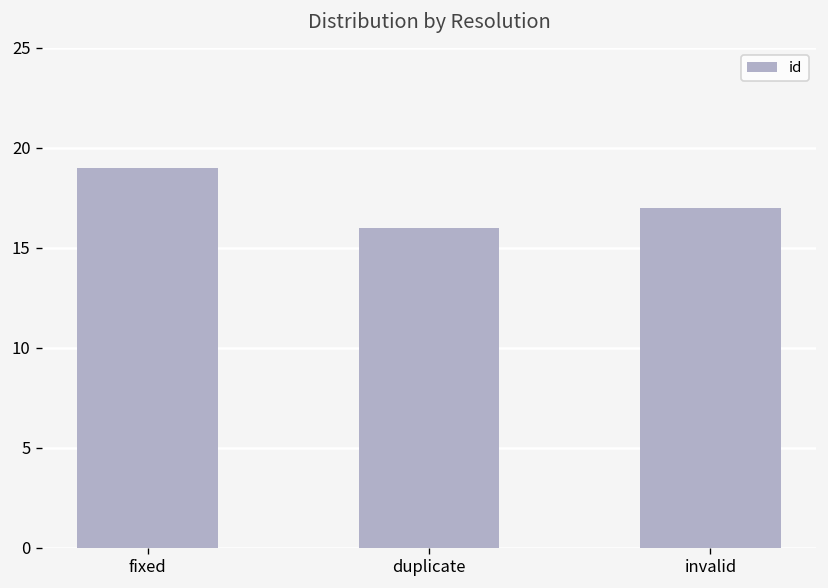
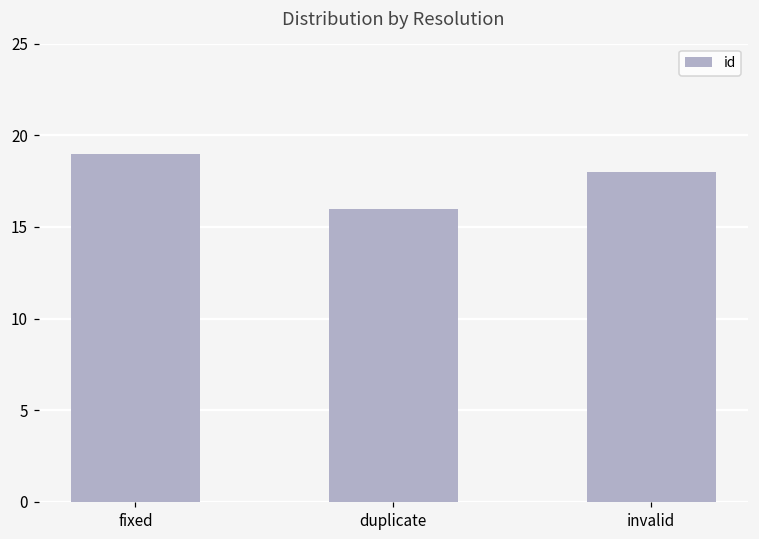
  {
    "fixed": 19,
    "duplicate": 16,
-   "invalid": 17
+   "invalid": 18
  }
